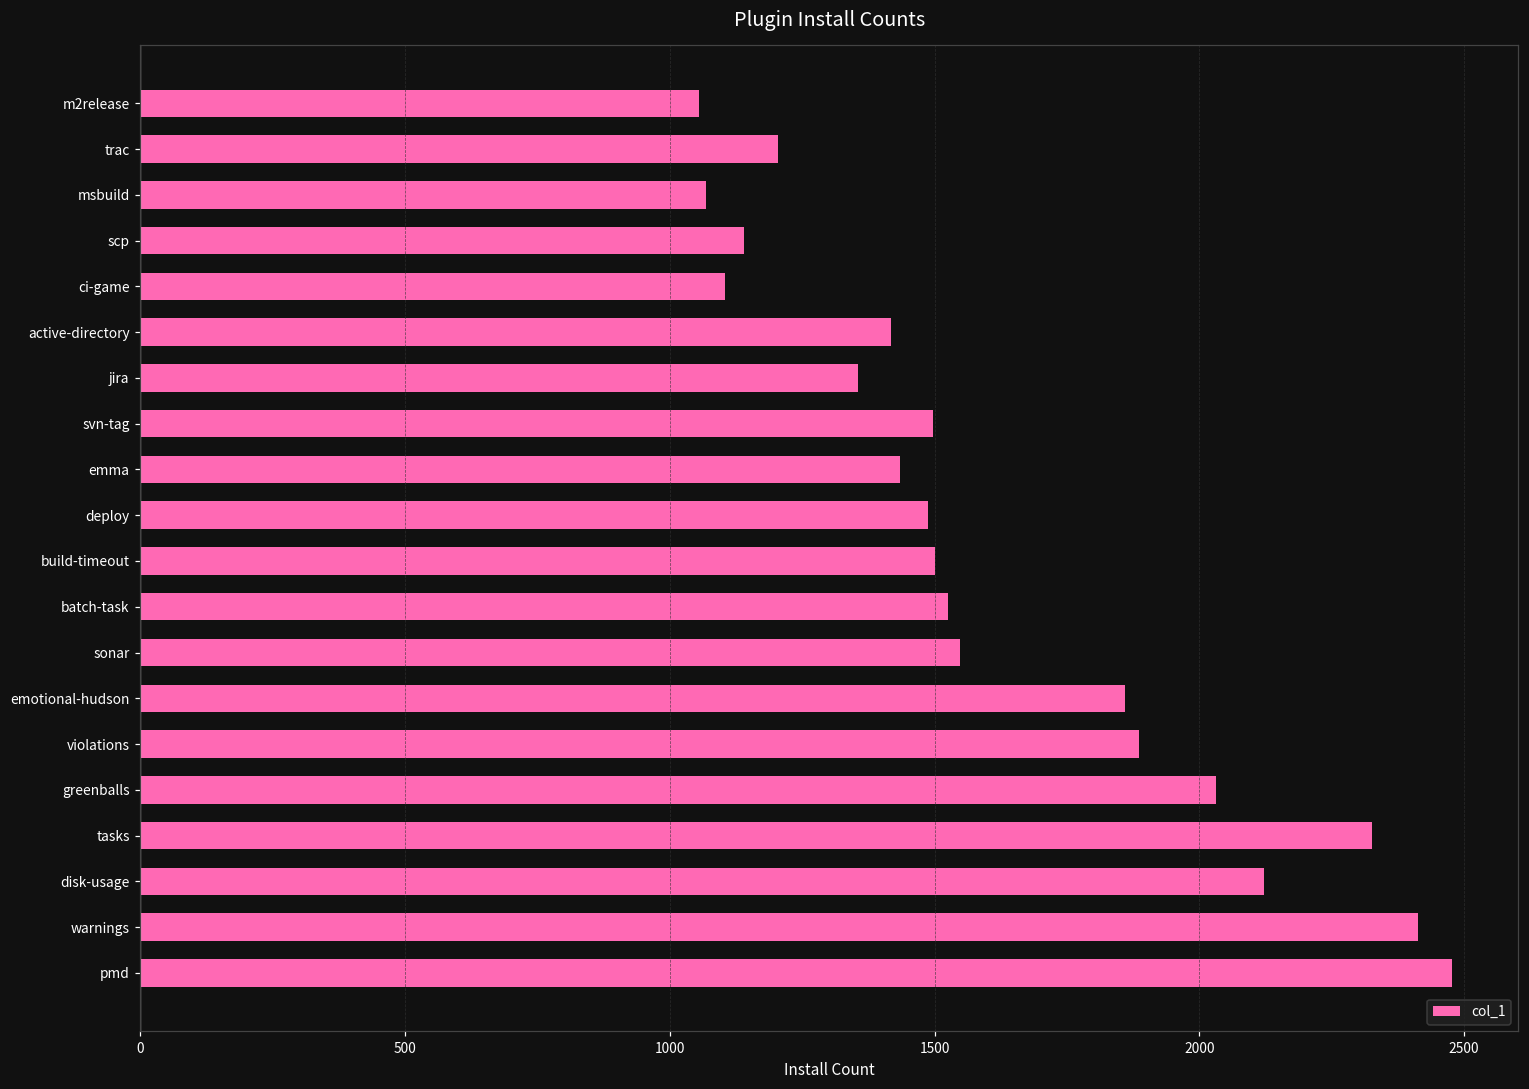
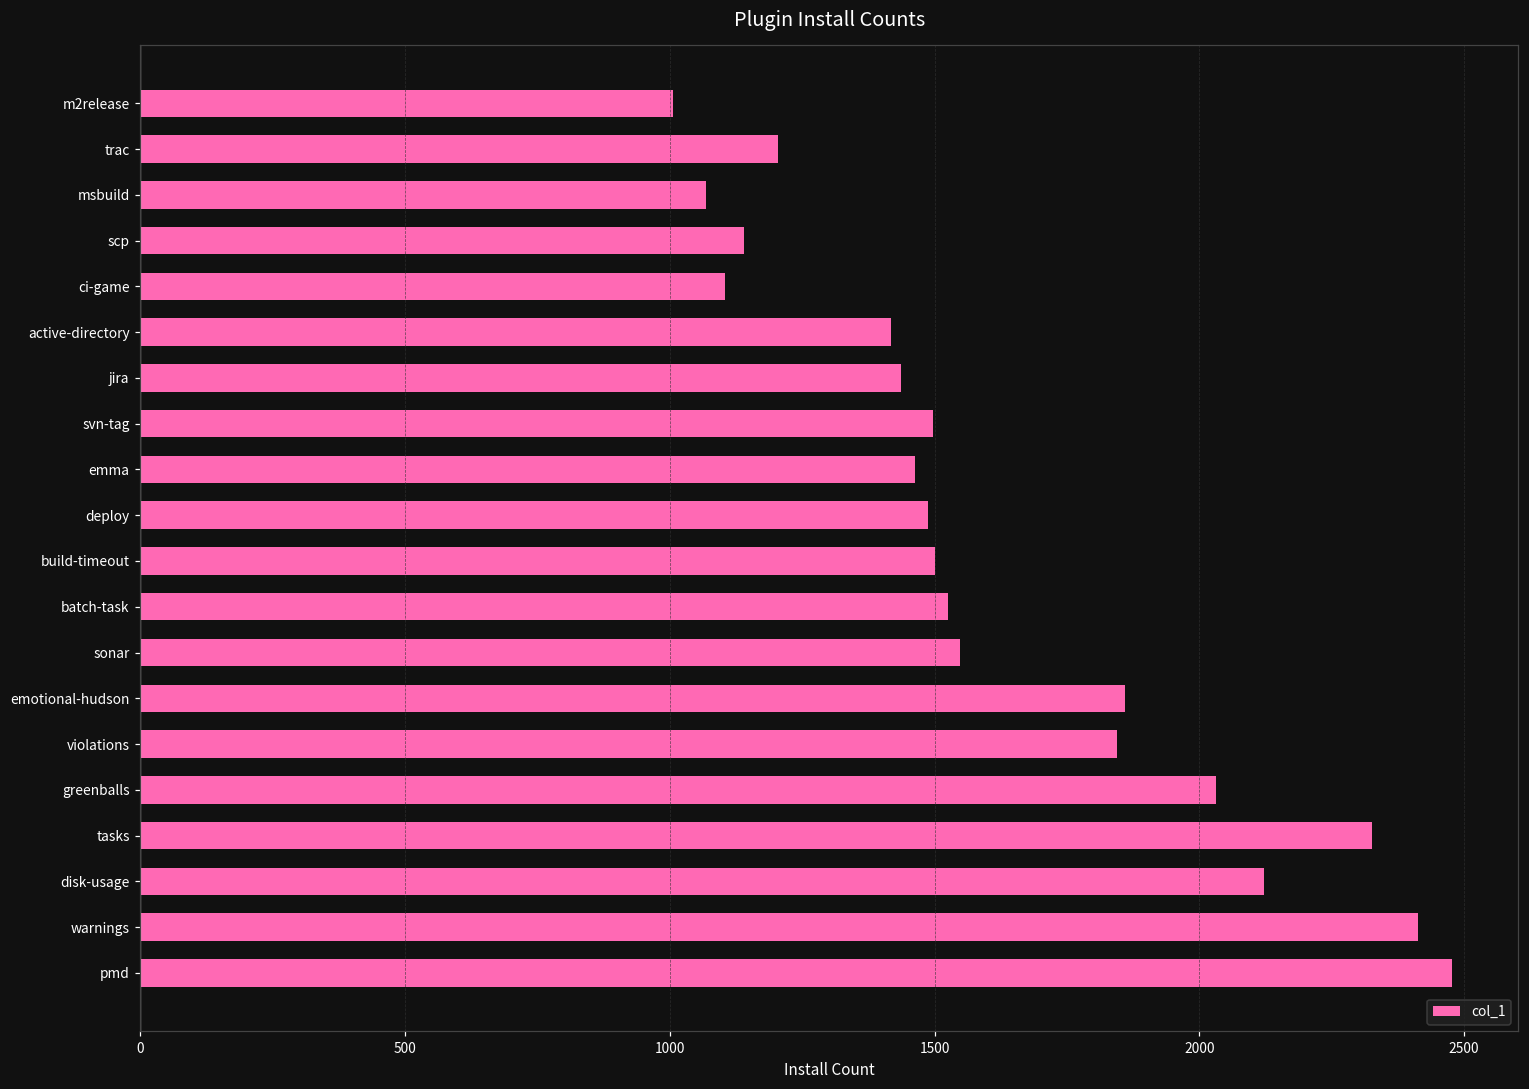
  {
-   "m2release": 1060,
+   "m2release": 1010,
    "trac": 1210,
    "msbuild": 1070,
    "scp": 1140,
    "ci-game": 1100,
    "active-directory": 1420,
-   "jira": 1360,
+   "jira": 1440,
    "svn-tag": 1500,
-   "emma": 1430,
+   "emma": 1460,
    "deploy": 1490,
    "build-timeout": 1500,
    "batch-task": 1530,
    "sonar": 1550,
    "emotional-hudson": 1860,
-   "violations": 1890,
+   "violations": 1840,
    "greenballs": 2030,
    "tasks": 2330,
    "disk-usage": 2120,
    "warnings": 2410,
    "pmd": 2480
  }
